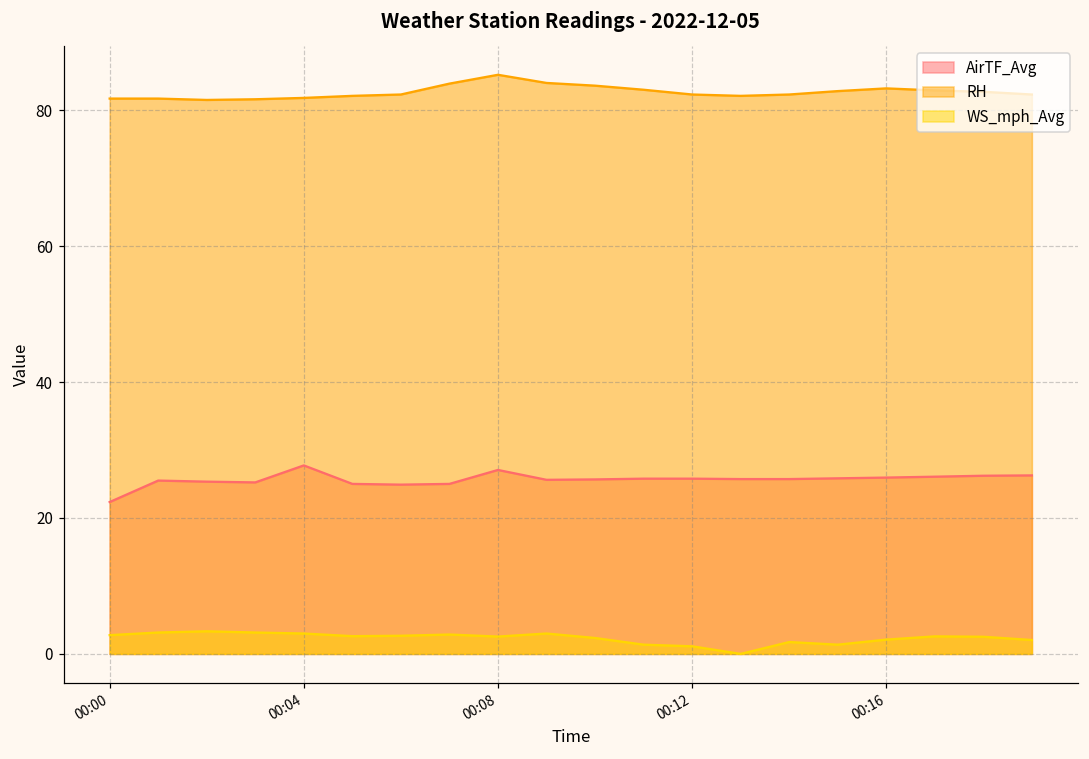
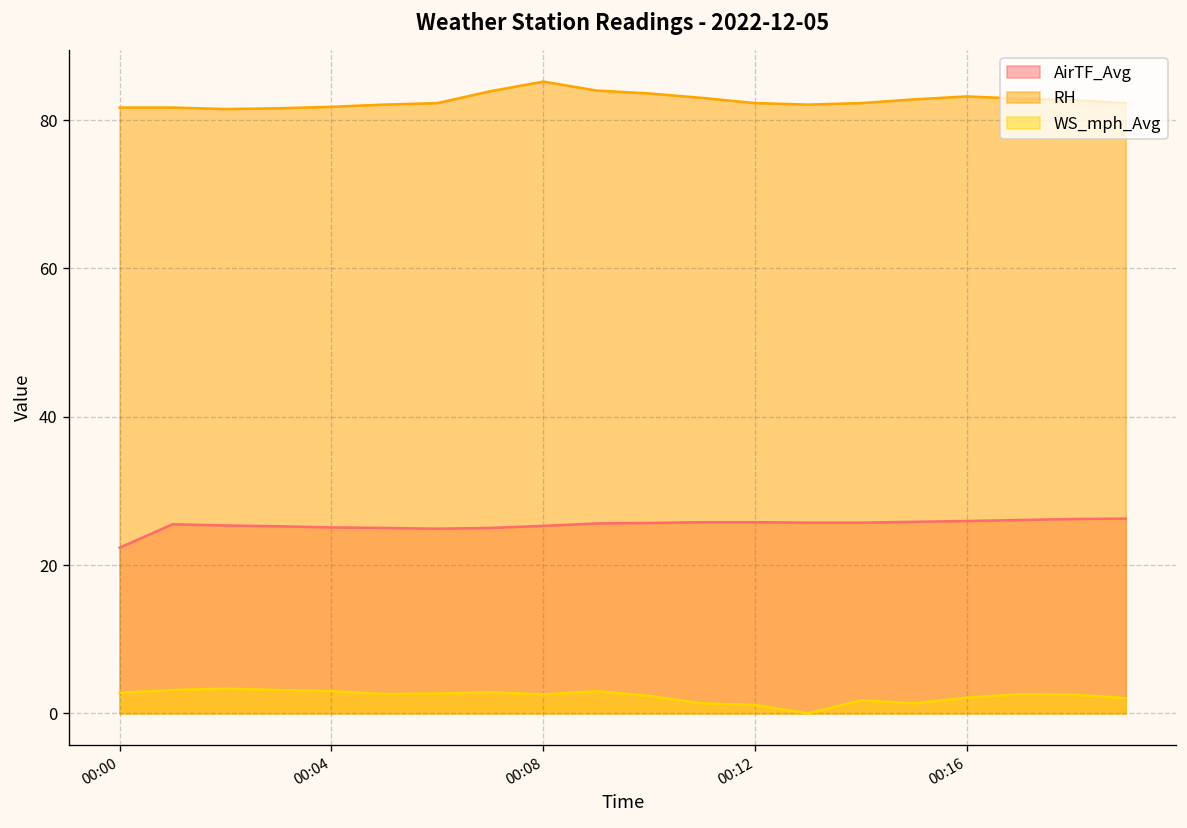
  {
    "AirTF_Avg": {
      "00:00": 22,
-     "00:04": 28,
-     "00:08": 27,
+     "00:04": 25,
+     "00:08": 25,
      "00:12": 26,
      "00:16": 26
    }
  }
